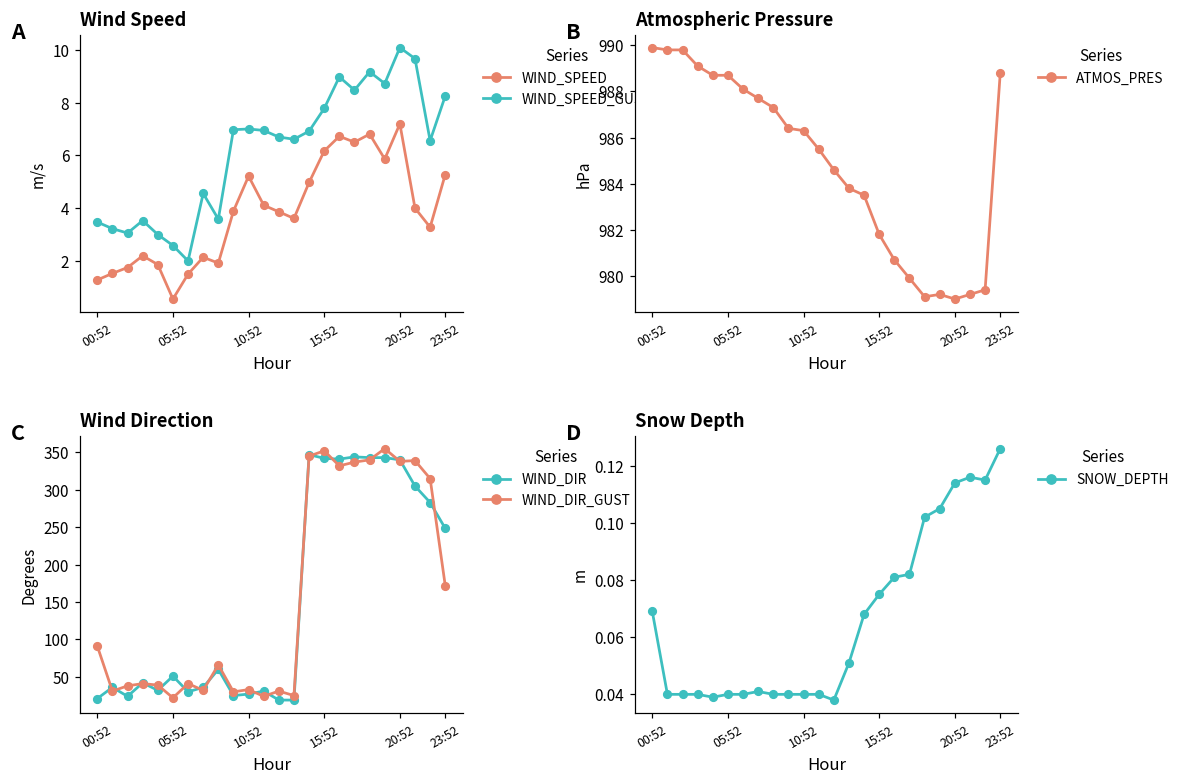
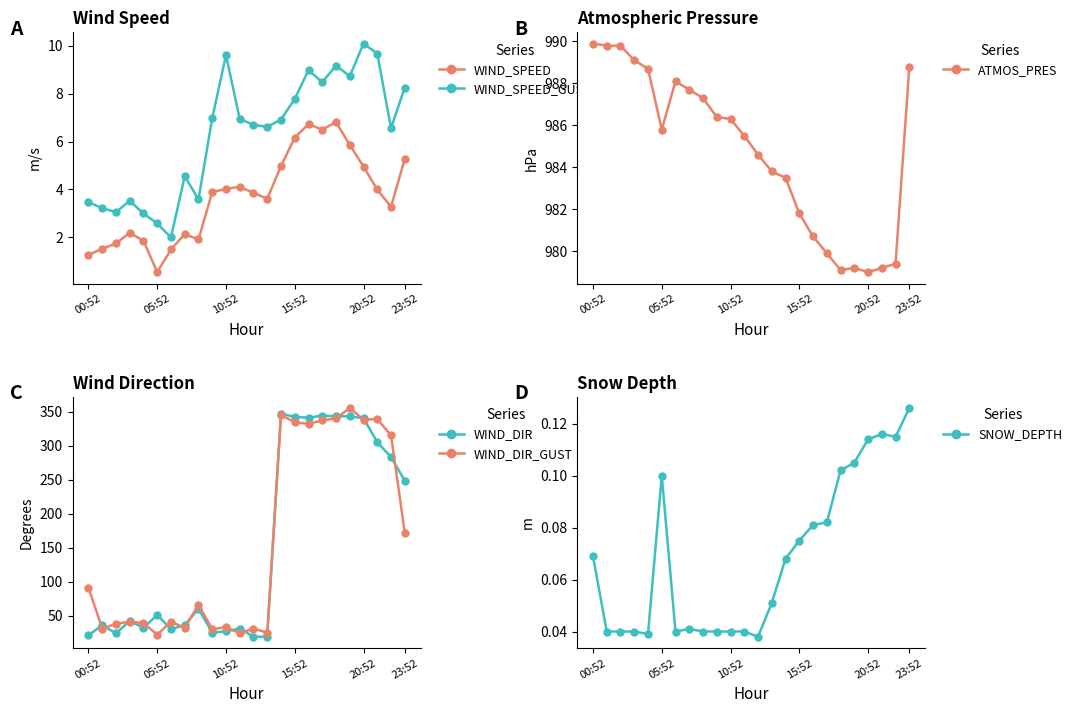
  {
    "Wind Speed": {
      "WIND_SPEED": {
        "00:52": 1.3,
        "05:52": 0.6,
-       "10:52": 5.2,
+       "10:52": 4.0,
        "15:52": 6.2,
-       "20:52": 7.2,
+       "20:52": 5.0,
        "23:52": 5.3
      },
      "WIND_SPEED_GUST": {
        "00:52": 3.5,
        "05:52": 2.6,
-       "10:52": 7.0,
+       "10:52": 9.6,
        "15:52": 7.8,
        "20:52": 10.1,
        "23:52": 8.3
      }
    },
    "Atmospheric Pressure": {
      "00:52": 989.9,
-     "05:52": 988.7,
+     "05:52": 985.8,
      "10:52": 986.3,
      "15:52": 981.8,
      "20:52": 979.0,
      "23:52": 988.8
    },
    "Wind Direction": {
      "WIND_DIR": {
        "00:52": 20,
        "05:52": 50,
        "10:52": 30,
        "15:52": 340,
        "23:52": 250
      },
      "WIND_DIR_GUST": {
        "00:52": 90,
        "05:52": 20,
        "10:52": 30,
-       "15:52": 350,
+       "15:52": 330,
        "23:52": 170
      }
    },
    "Snow Depth": {
      "00:52": 0.069,
-     "05:52": 0.04,
+     "05:52": 0.10,
      "10:52": 0.04,
      "15:52": 0.075,
      "20:52": 0.114,
      "23:52": 0.126
    }
  }
